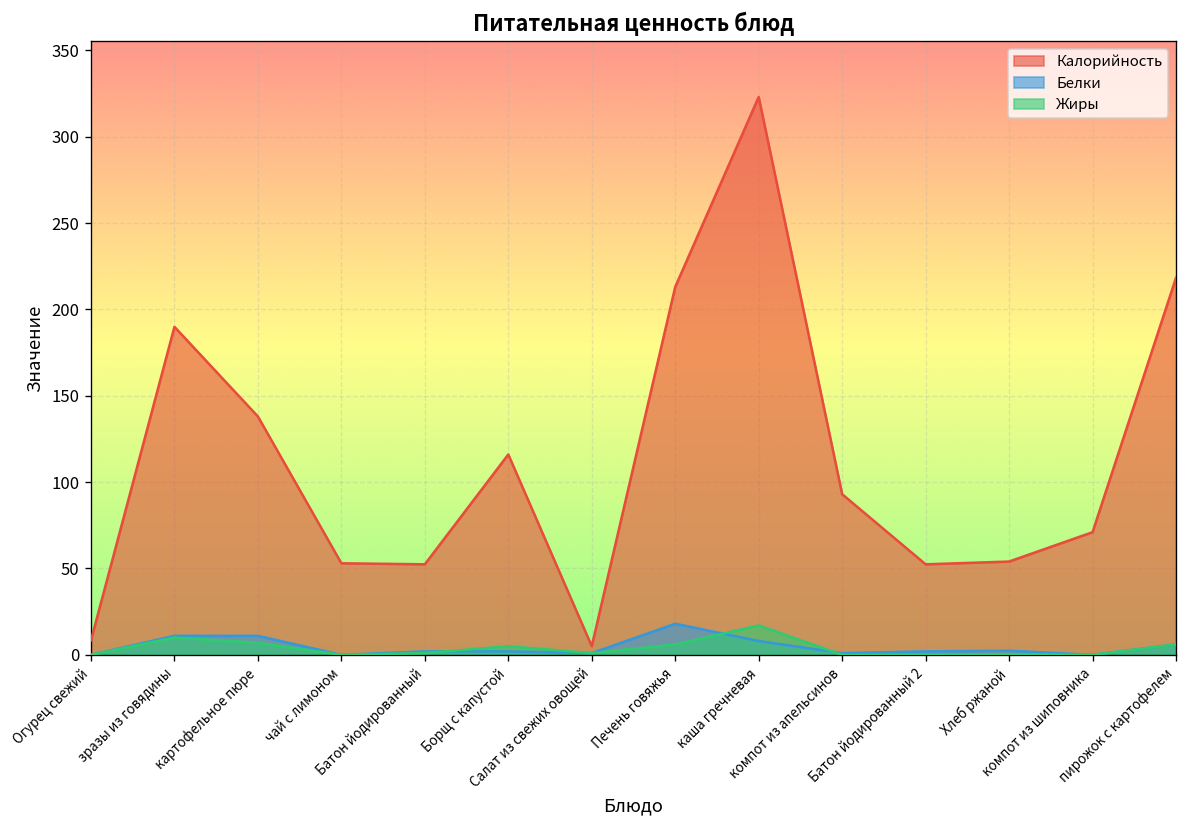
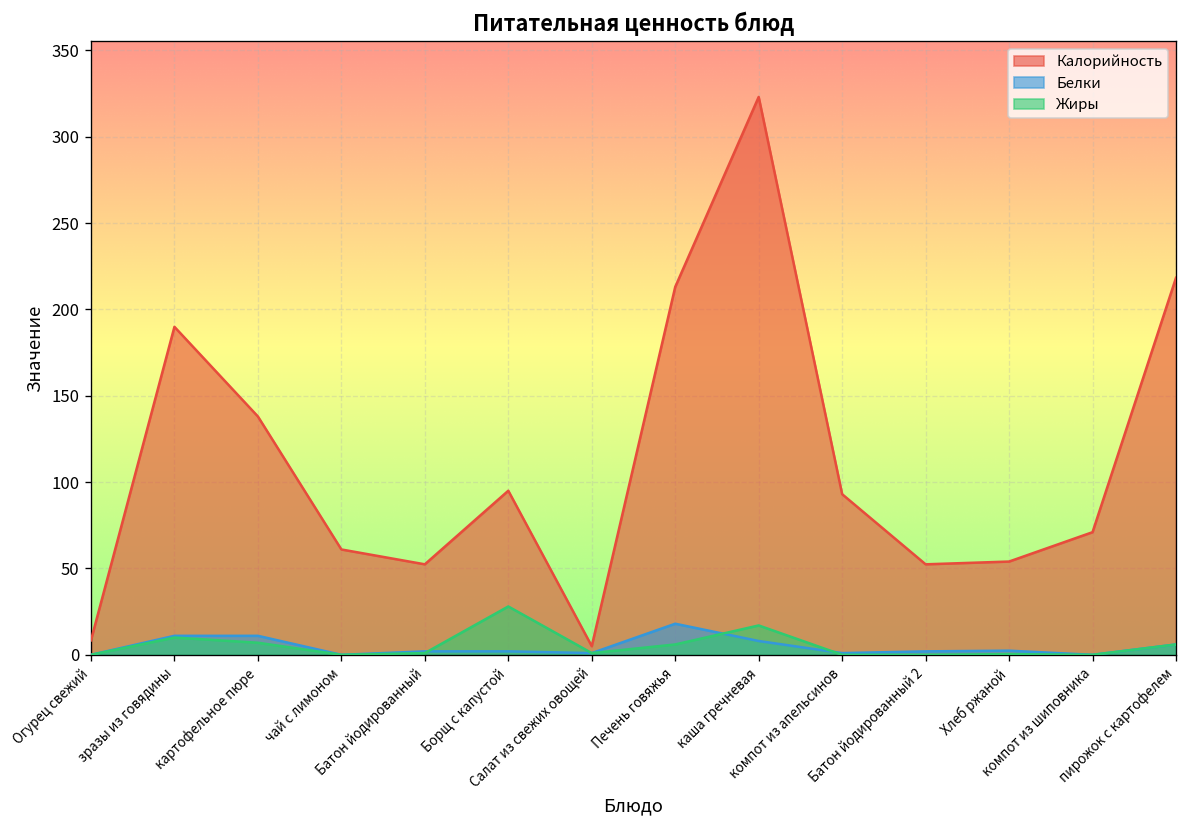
  {
    "Калорийность": {
      "Огурец свежий": 8,
      "зразы из говядины": 190,
      "картофельное пюре": 138,
-     "чай с лимоном": 53,
+     "чай с лимоном": 61,
      "Батон йодированный": 52,
-     "Борщ с капустой": 116,
+     "Борщ с капустой": 95,
      "Салат из свежих овощей": 5,
      "Печень говяжья": 213,
      "каша гречневая": 323,
      "компот из апельсинов": 93,
      "Батон йодированный 2": 52,
      "Хлеб ржаной": 54,
      "компот из шиповника": 71,
      "пирожок с картофелем": 218
    },
    "Белки": {
      "картофельное пюре": 11,
      "Борщ с капустой": 2,
      "Печень говяжья": 18,
      "каша гречневая": 8,
      "Батон йодированный 2": 2,
      "Хлеб ржаной": 2
    },
    "Жиры": {
      "картофельное пюре": 7,
-     "Борщ с капустой": 5,
+     "Борщ с капустой": 28,
      "Печень говяжья": 6,
      "каша гречневая": 17,
      "Батон йодированный 2": 0,
      "Хлеб ржаной": 0
    }
  }
